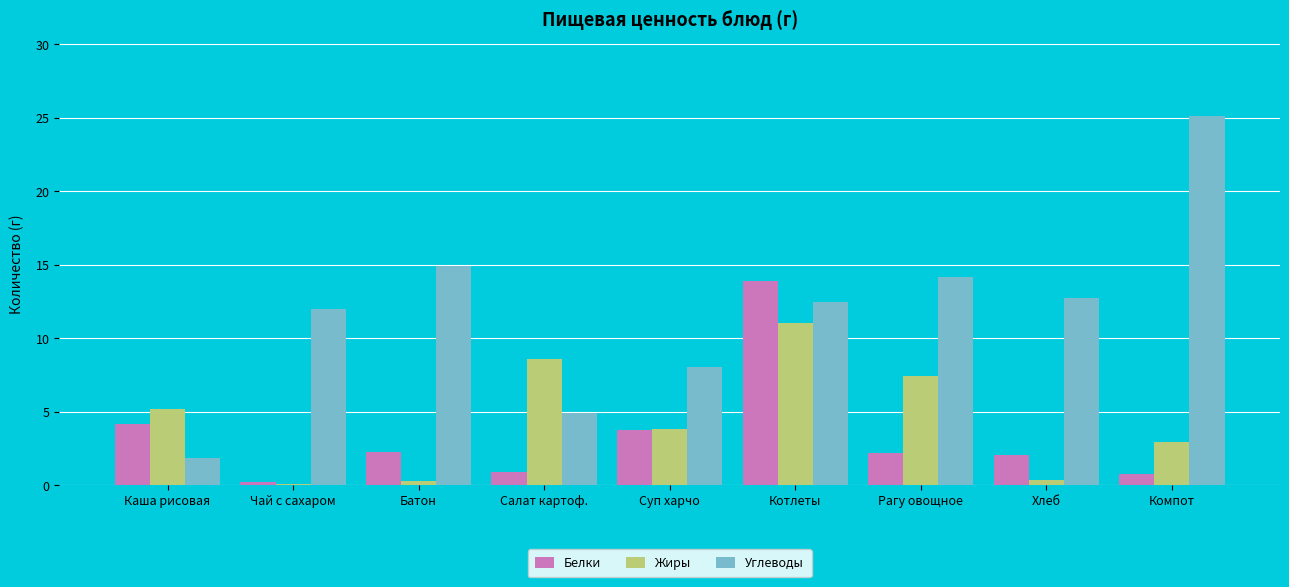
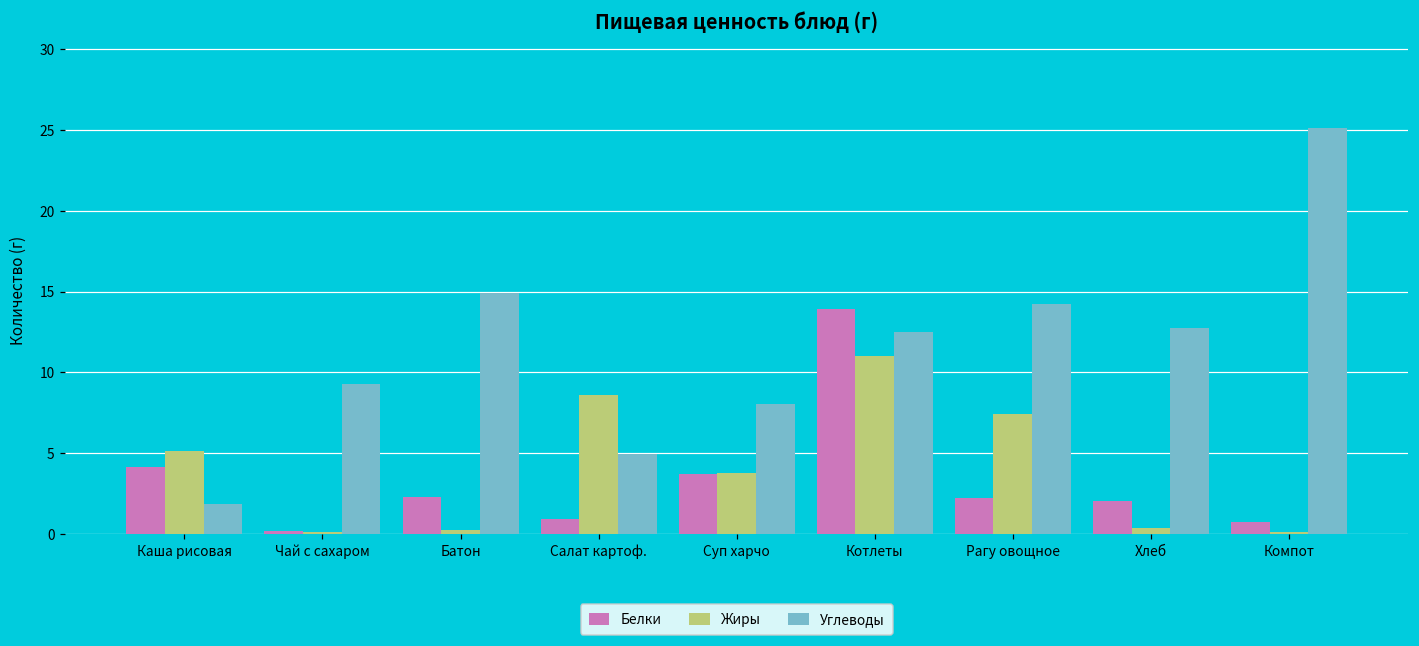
  {
    "Белки": {
      "Каша рисовая": 4.2,
      "Чай с сахаром": 0.2,
      "Батон": 2.3,
      "Салат картоф.": 0.9,
      "Суп харчо": 3.7,
      "Котлеты": 13.9,
      "Рагу овощное": 2.2,
      "Хлеб": 2.1,
      "Компот": 0.8
    },
    "Жиры": {
      "Каша рисовая": 5.2,
      "Батон": 0.3,
      "Салат картоф.": 8.6,
      "Суп харчо": 3.8,
      "Котлеты": 11.0,
      "Рагу овощное": 7.4,
      "Хлеб": 0.4,
-     "Компот": 3.0
+     "Компот": 0.1
    },
    "Углеводы": {
      "Каша рисовая": 1.9,
-     "Чай с сахаром": 12.0,
+     "Чай с сахаром": 9.3,
      "Батон": 14.9,
      "Салат картоф.": 4.9,
      "Суп харчо": 8.1,
      "Котлеты": 12.5,
      "Рагу овощное": 14.2,
      "Хлеб": 12.7,
      "Компот": 25.1
    }
  }
